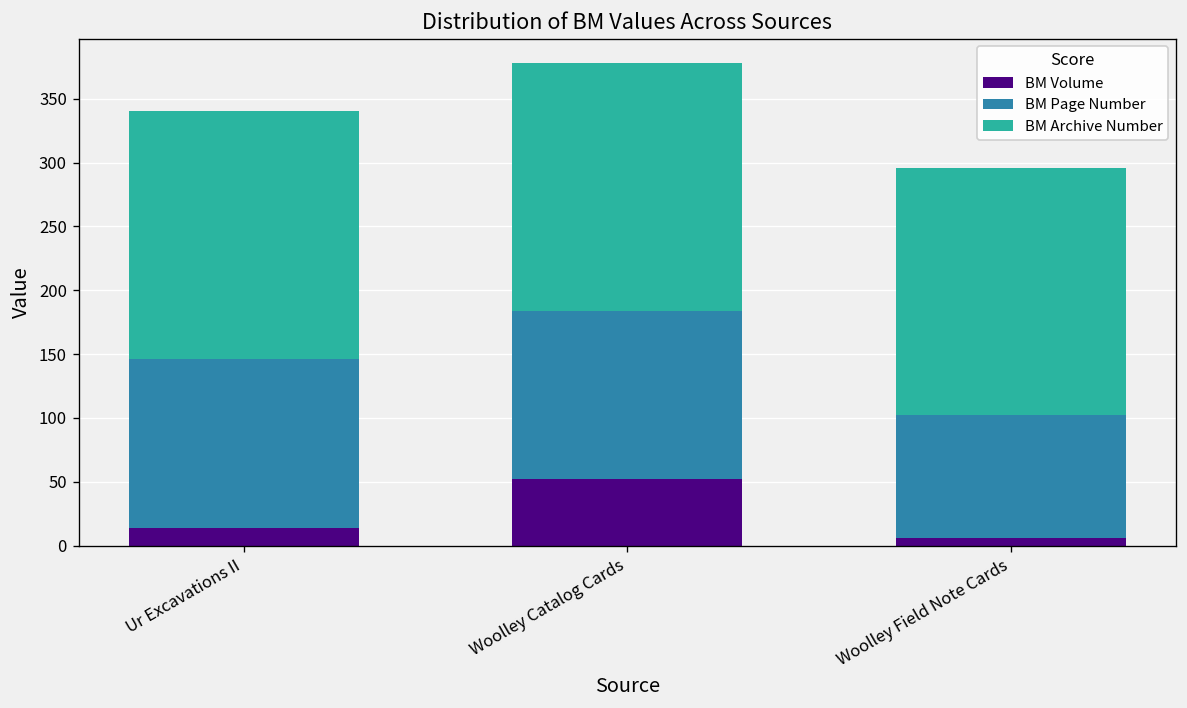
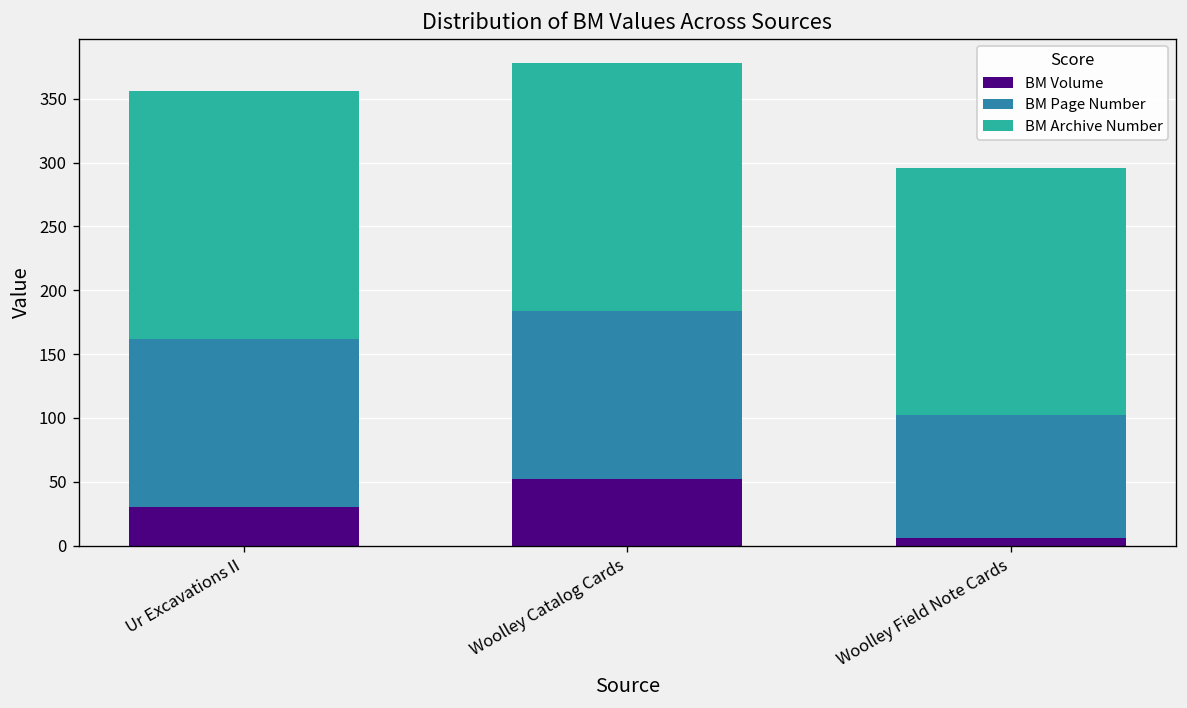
  {
    "BM Volume": {
-     "Ur Excavations II": 14,
+     "Ur Excavations II": 30,
      "Woolley Catalog Cards": 52,
      "Woolley Field Note Cards": 6
    }
  }
